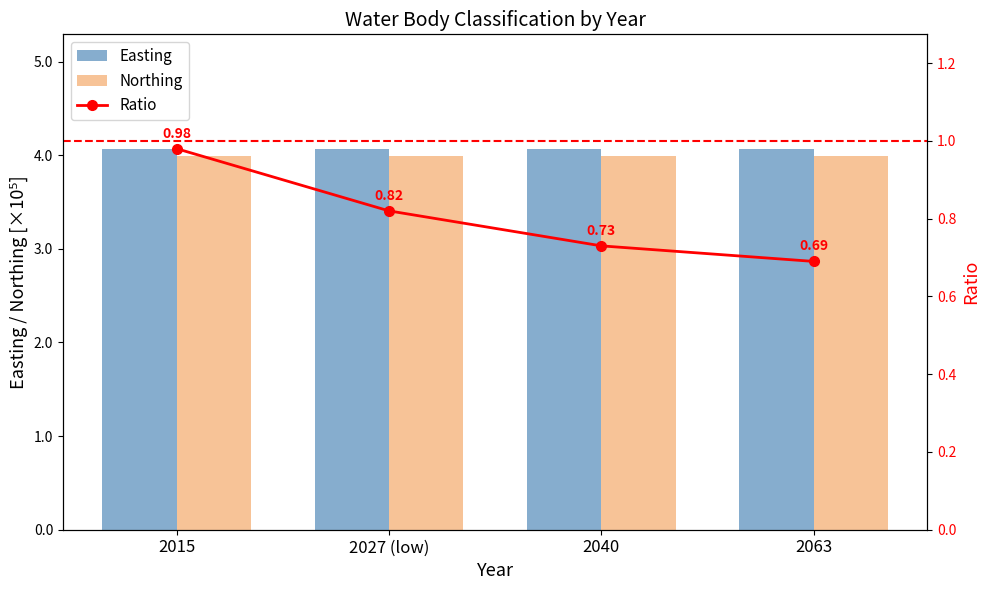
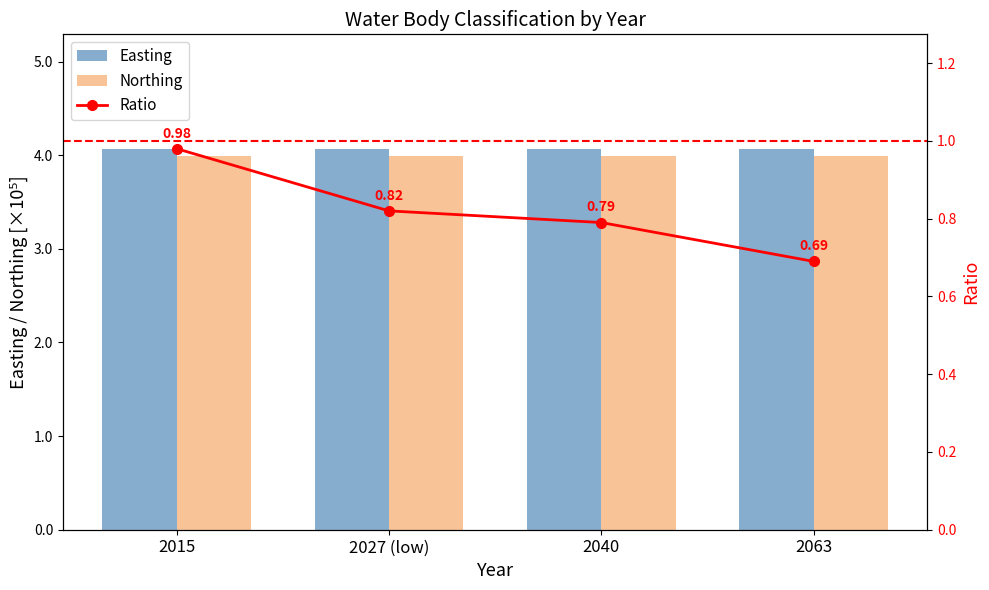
  {
    "Ratio": {
      "2015": 0.98,
      "2027 (low)": 0.82,
-     "2040": 0.73,
+     "2040": 0.79,
      "2063": 0.69
    }
  }
